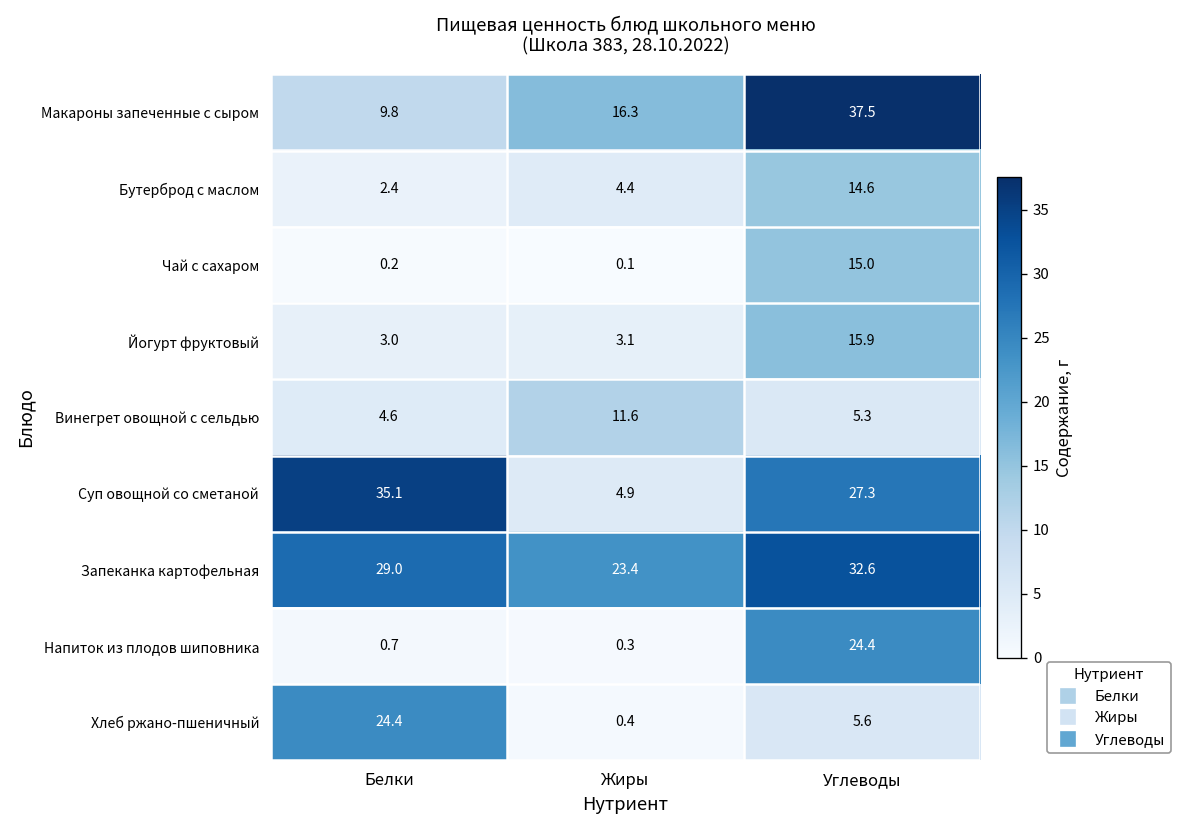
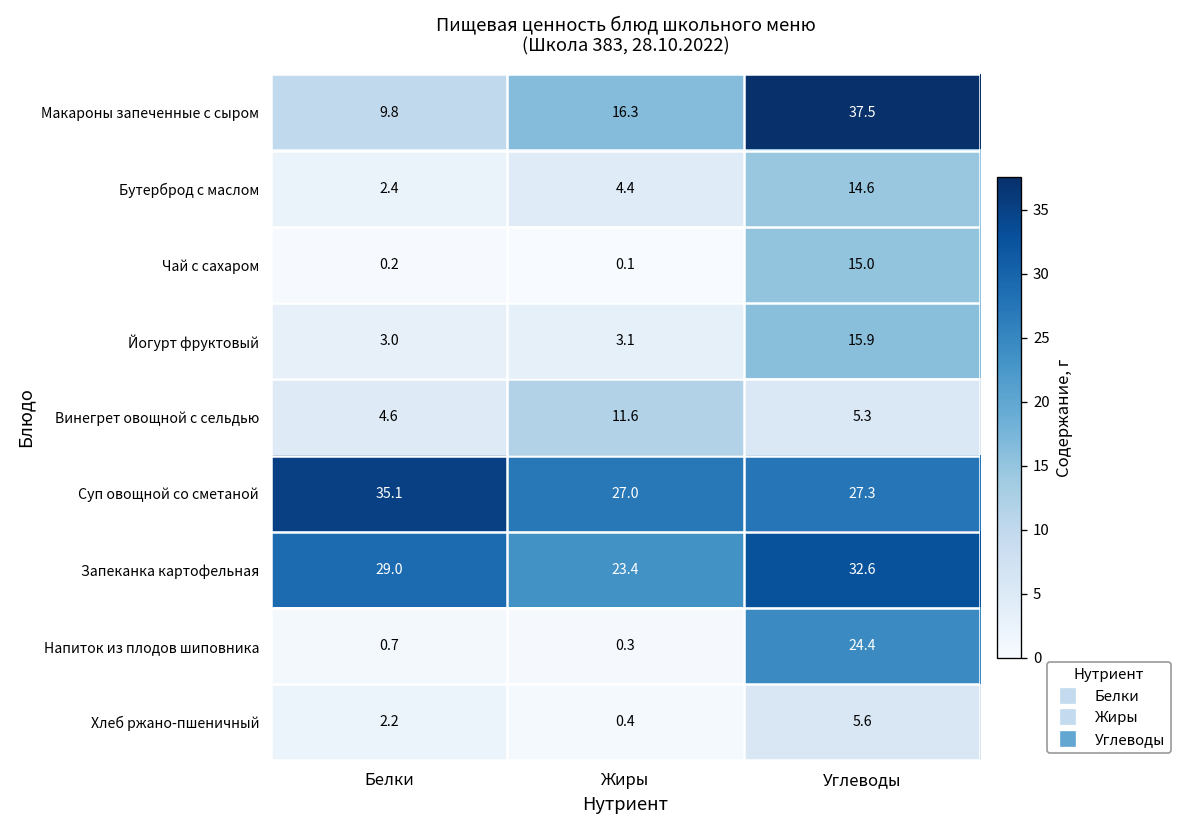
  {
    "Макароны запеченные с сыром": {
      "Белки": 9.8,
      "Жиры": 16.3,
      "Углеводы": 37.5
    },
    "Бутерброд с маслом": {
      "Белки": 2.4,
      "Жиры": 4.4,
      "Углеводы": 14.6
    },
    "Чай с сахаром": {
      "Белки": 0.2,
      "Жиры": 0.1,
      "Углеводы": 15.0
    },
    "Йогурт фруктовый": {
      "Белки": 3.0,
      "Жиры": 3.1,
      "Углеводы": 15.9
    },
    "Винегрет овощной с сельдью": {
      "Белки": 4.6,
      "Жиры": 11.6,
      "Углеводы": 5.3
    },
    "Суп овощной со сметаной": {
      "Белки": 35.1,
-     "Жиры": 4.9,
+     "Жиры": 27.0,
      "Углеводы": 27.3
    },
    "Запеканка картофельная": {
      "Белки": 29.0,
      "Жиры": 23.4,
      "Углеводы": 32.6
    },
    "Напиток из плодов шиповника": {
      "Белки": 0.7,
      "Жиры": 0.3,
      "Углеводы": 24.4
    },
    "Хлеб ржано-пшеничный": {
-     "Белки": 24.4,
+     "Белки": 2.2,
      "Жиры": 0.4,
      "Углеводы": 5.6
    }
  }
